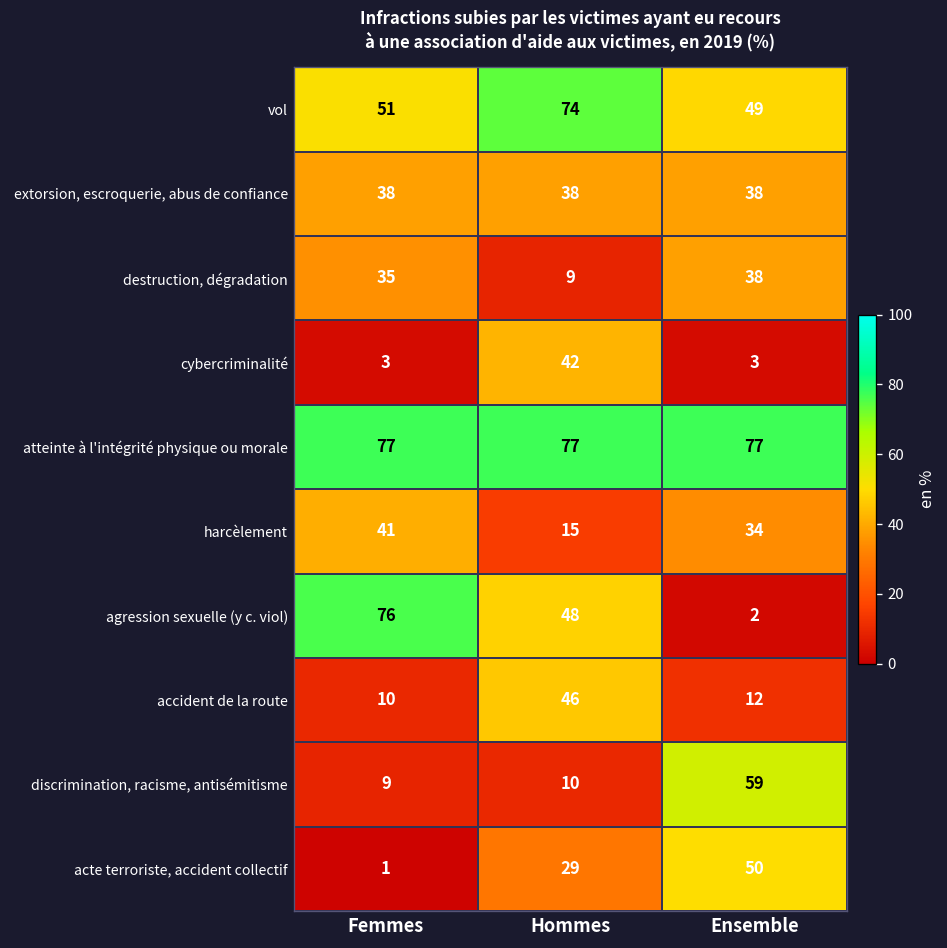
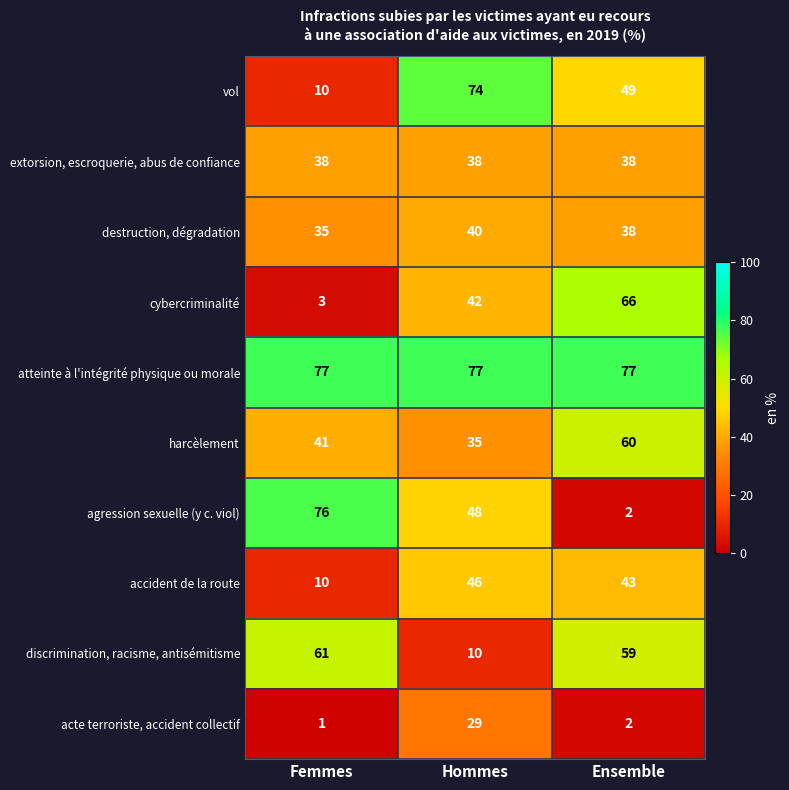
  {
    "vol": {
-     "Femmes": 51,
+     "Femmes": 10,
      "Hommes": 74,
      "Ensemble": 49
    },
    "extorsion, escroquerie, abus de confiance": {
      "Femmes": 38,
      "Hommes": 38,
      "Ensemble": 38
    },
    "destruction, dégradation": {
      "Femmes": 35,
-     "Hommes": 9,
+     "Hommes": 40,
      "Ensemble": 38
    },
    "cybercriminalité": {
      "Femmes": 3,
      "Hommes": 42,
-     "Ensemble": 3
+     "Ensemble": 66
    },
    "atteinte à l'intégrité physique ou morale": {
      "Femmes": 77,
      "Hommes": 77,
      "Ensemble": 77
    },
    "harcèlement": {
      "Femmes": 41,
-     "Hommes": 15,
-     "Ensemble": 34
+     "Hommes": 35,
+     "Ensemble": 60
    },
    "agression sexuelle (y c. viol)": {
      "Femmes": 76,
      "Hommes": 48,
      "Ensemble": 2
    },
    "accident de la route": {
      "Femmes": 10,
      "Hommes": 46,
-     "Ensemble": 12
+     "Ensemble": 43
    },
    "discrimination, racisme, antisémitisme": {
-     "Femmes": 9,
+     "Femmes": 61,
      "Hommes": 10,
      "Ensemble": 59
    },
    "acte terroriste, accident collectif": {
      "Femmes": 1,
      "Hommes": 29,
-     "Ensemble": 50
+     "Ensemble": 2
    }
  }
